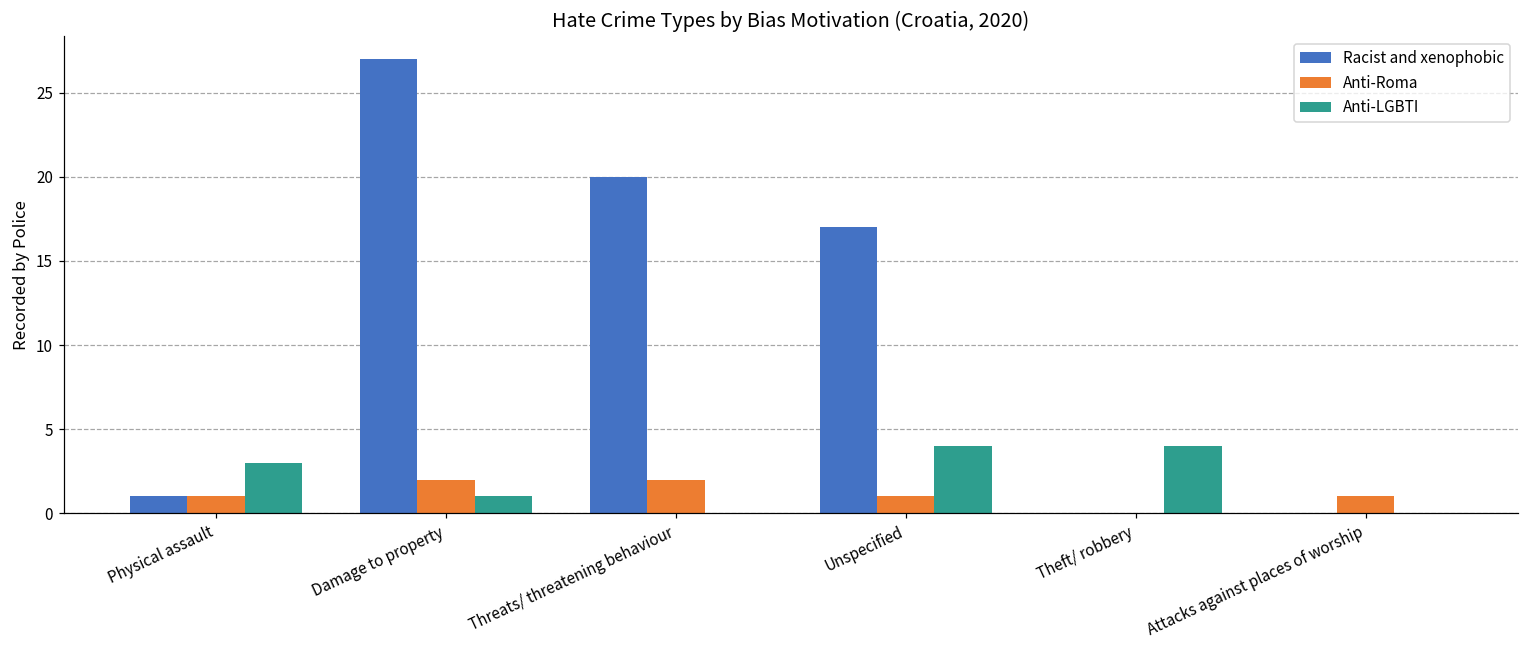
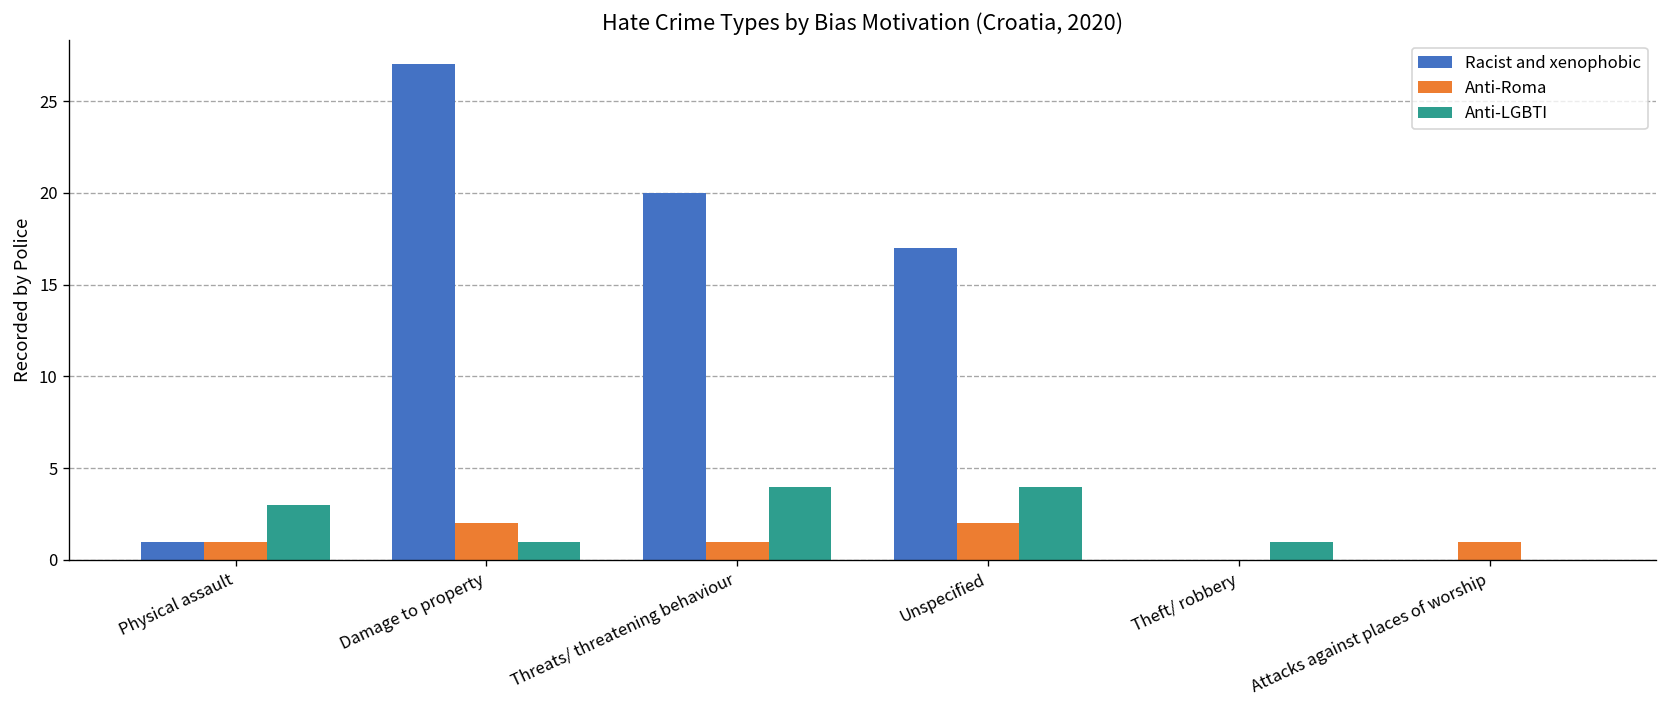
  {
    "Racist and xenophobic": {
      "Physical assault": 1,
      "Damage to property": 27,
      "Threats/ threatening behaviour": 20,
      "Unspecified": 17,
      "Theft/ robbery": 0,
      "Attacks against places of worship": 0
    },
    "Anti-Roma": {
      "Physical assault": 1,
      "Damage to property": 2,
-     "Threats/ threatening behaviour": 2,
-     "Unspecified": 1,
+     "Threats/ threatening behaviour": 1,
+     "Unspecified": 2,
      "Theft/ robbery": 0,
      "Attacks against places of worship": 1
    },
    "Anti-LGBTI": {
      "Physical assault": 3,
      "Damage to property": 1,
-     "Threats/ threatening behaviour": 0,
+     "Threats/ threatening behaviour": 4,
      "Unspecified": 4,
-     "Theft/ robbery": 4,
+     "Theft/ robbery": 1,
      "Attacks against places of worship": 0
    }
  }
